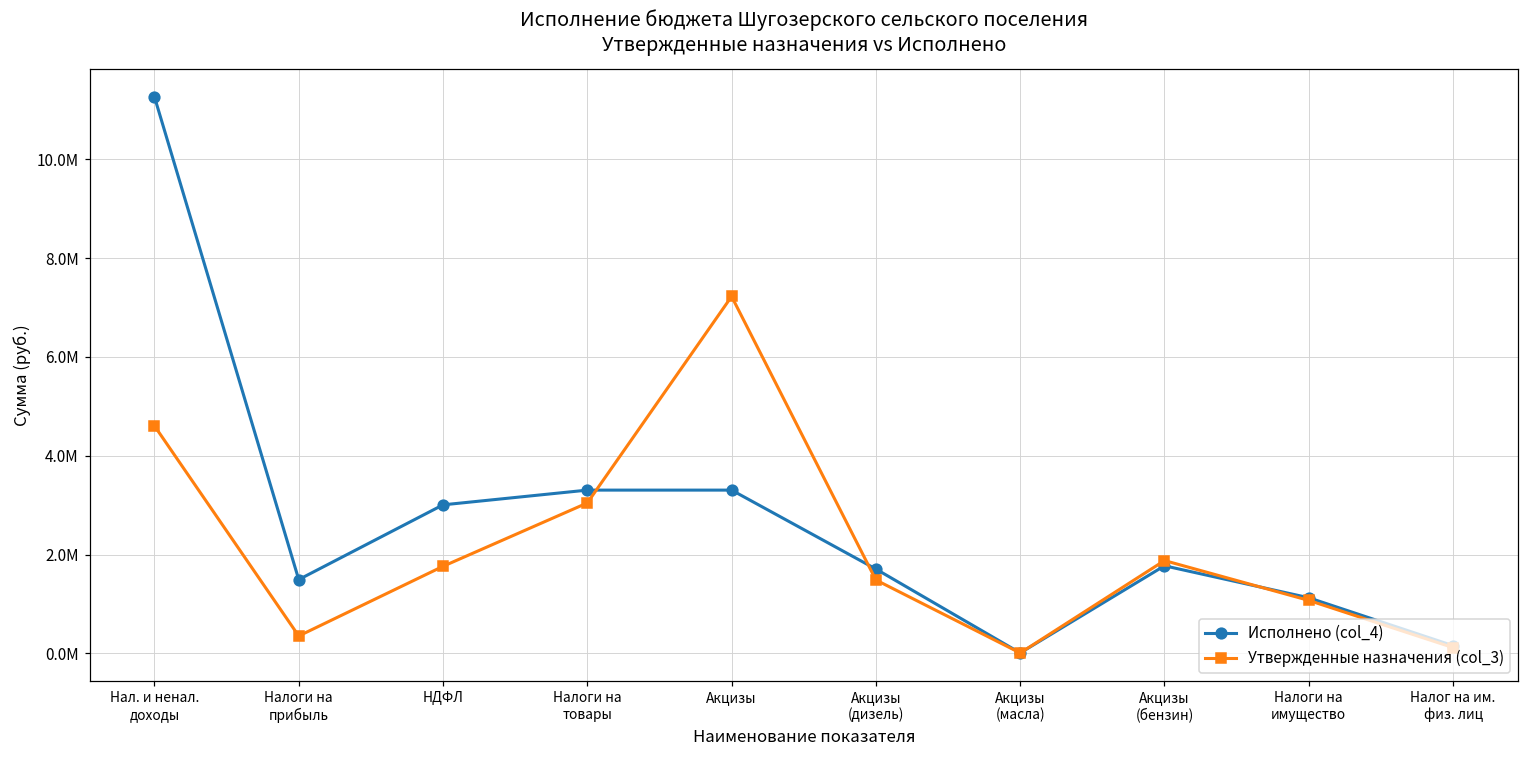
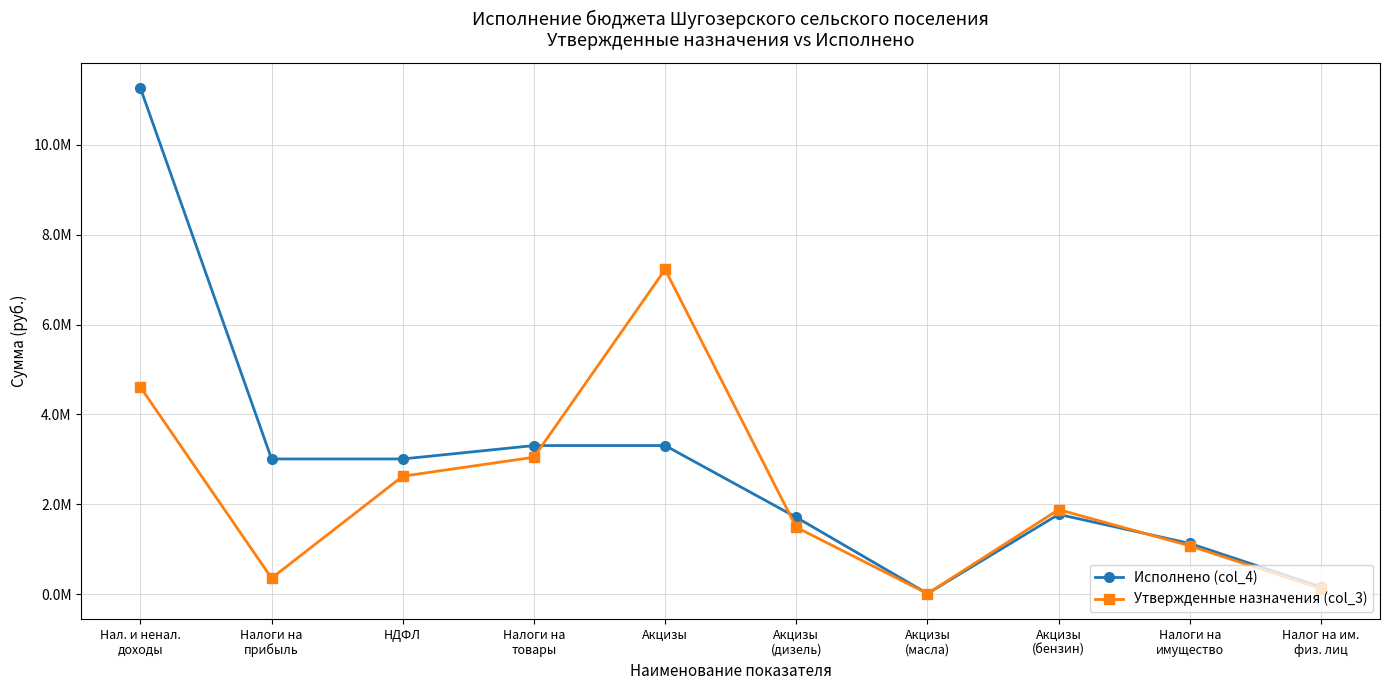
  {
    "Исполнено (col_4)": {
      "Нал. и ненал. доходы": 11300000,
-     "Налоги на прибыль": 1500000,
+     "Налоги на прибыль": 3000000,
      "НДФЛ": 3000000,
      "Налоги на товары": 3300000,
      "Акцизы": 3300000,
      "Акцизы (дизель)": 1700000,
      "Акцизы (бензин)": 1800000
    },
    "Утвержденные назначения (col_3)": {
      "Нал. и ненал. доходы": 4600000,
      "Налоги на прибыль": 400000,
-     "НДФЛ": 1800000,
+     "НДФЛ": 2600000,
      "Налоги на товары": 3000000,
      "Акцизы": 7200000,
      "Акцизы (дизель)": 1500000,
      "Акцизы (бензин)": 1900000
    }
  }
